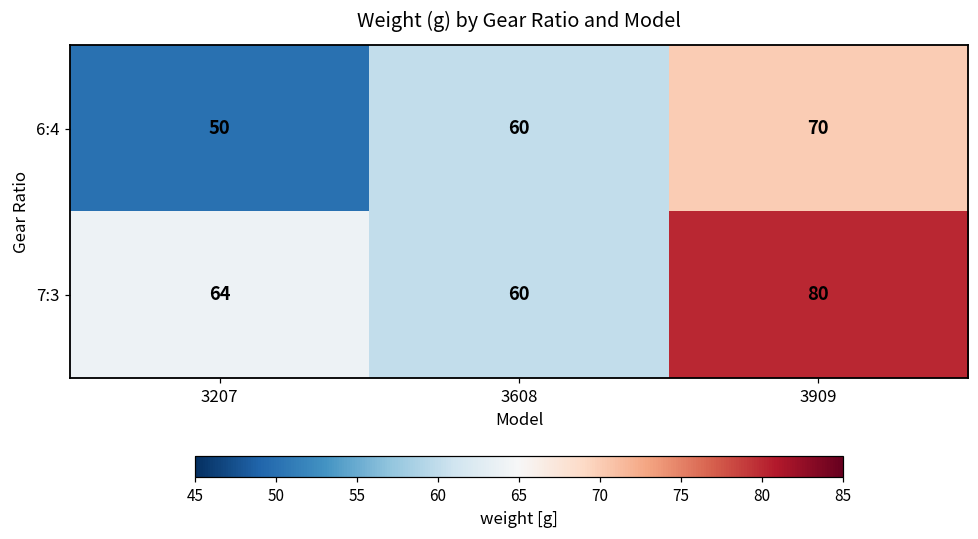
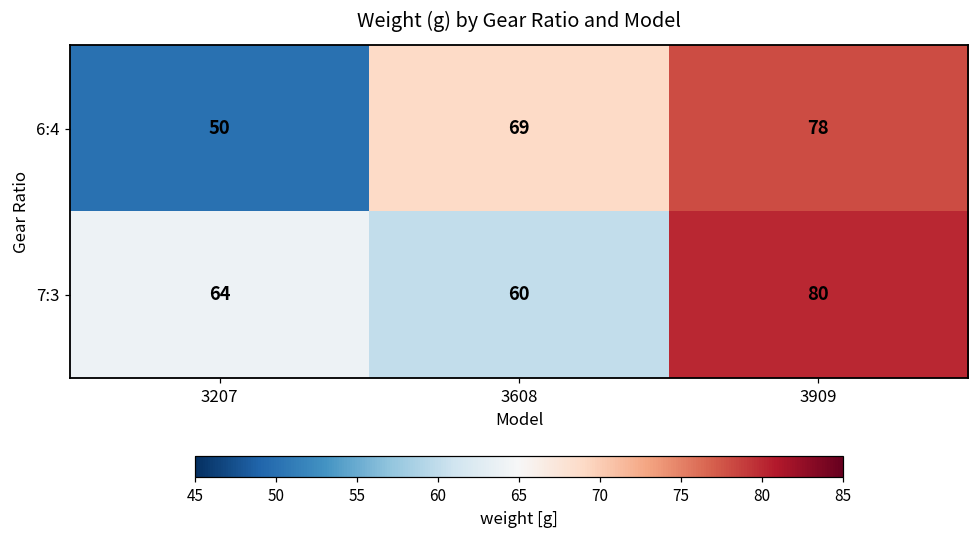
  {
    "6:4": {
      "3207": 50,
-     "3608": 60,
-     "3909": 70
+     "3608": 69,
+     "3909": 78
    },
    "7:3": {
      "3207": 64,
      "3608": 60,
      "3909": 80
    }
  }
